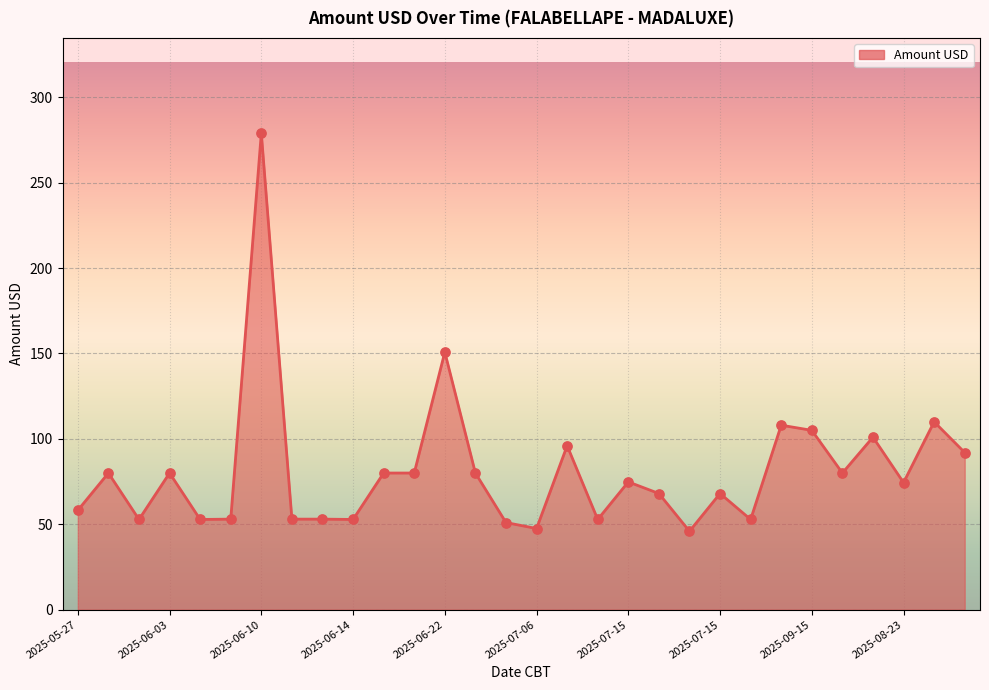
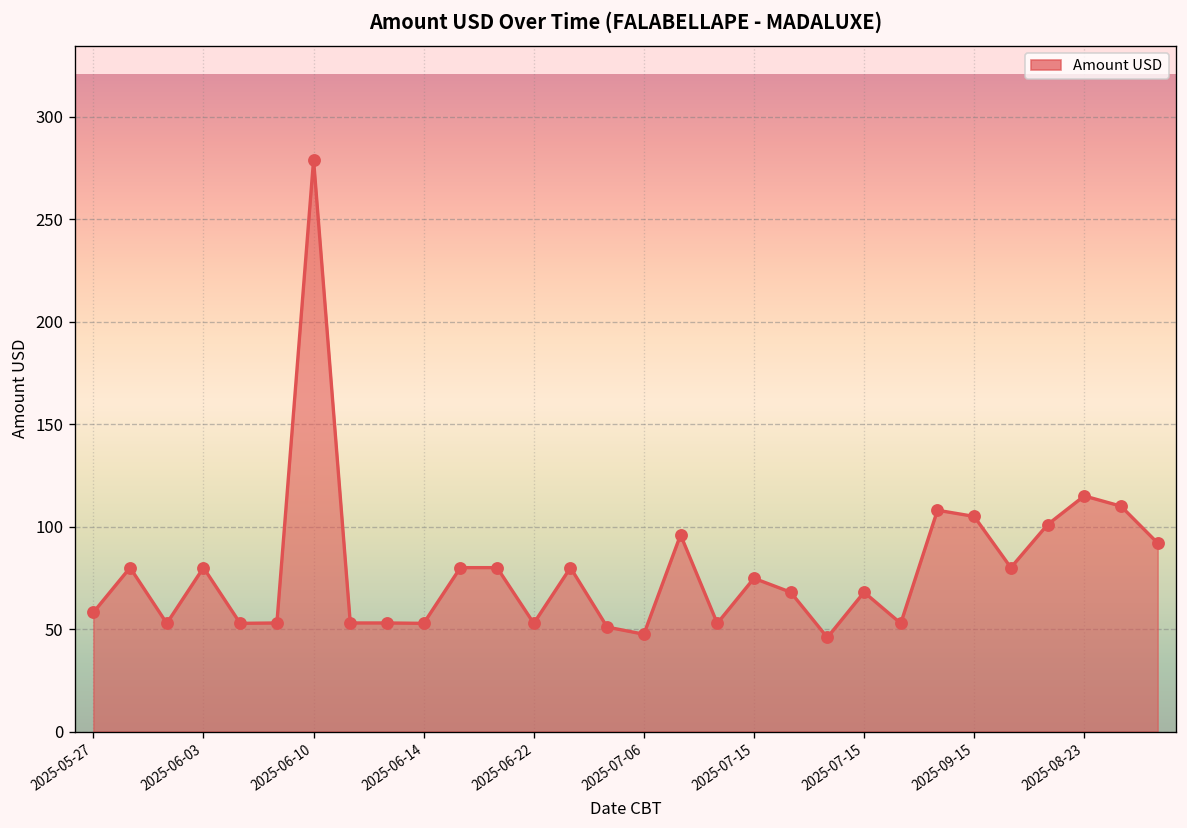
  {
    "2025-05-27": 58,
    "2025-06-03": 80,
-   "2025-06-22": 151,
+   "2025-06-22": 53,
    "2025-07-06": 48,
    "2025-09-15": 105,
-   "2025-08-23": 74
+   "2025-08-23": 115
  }
